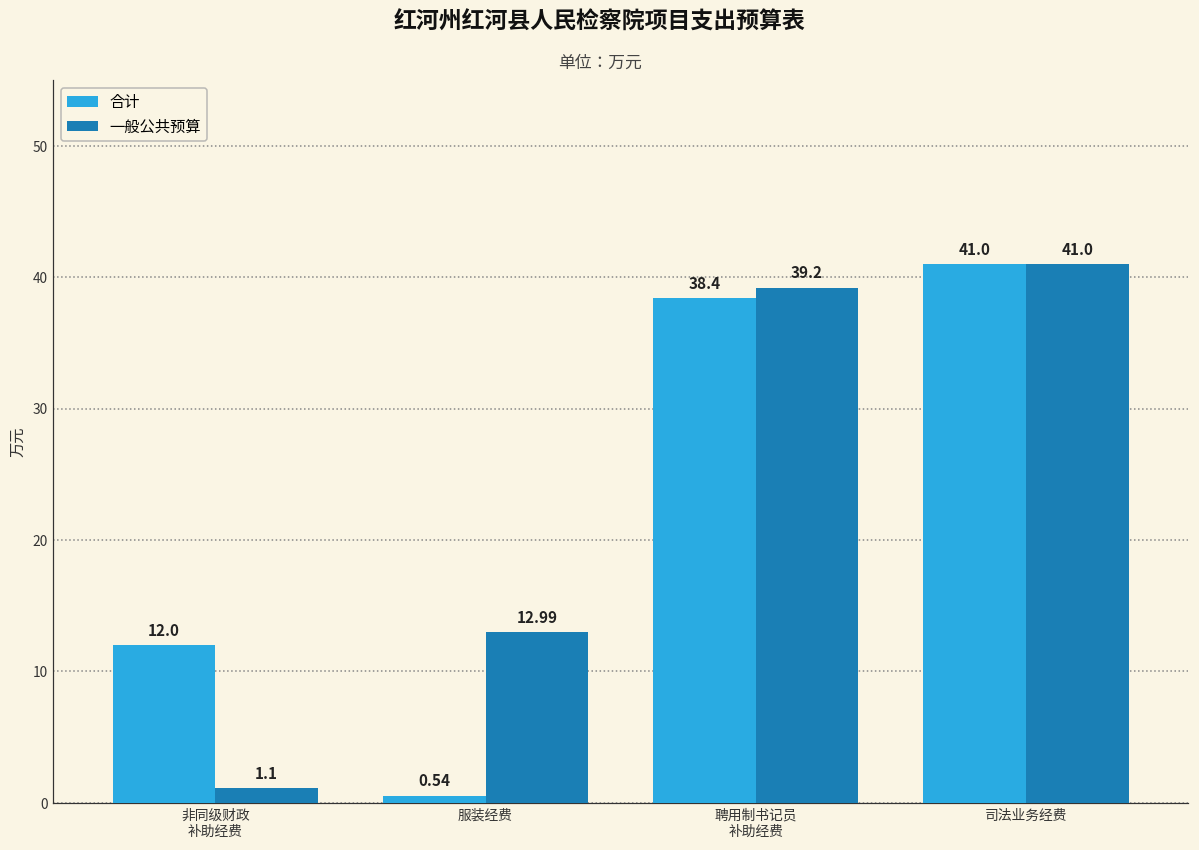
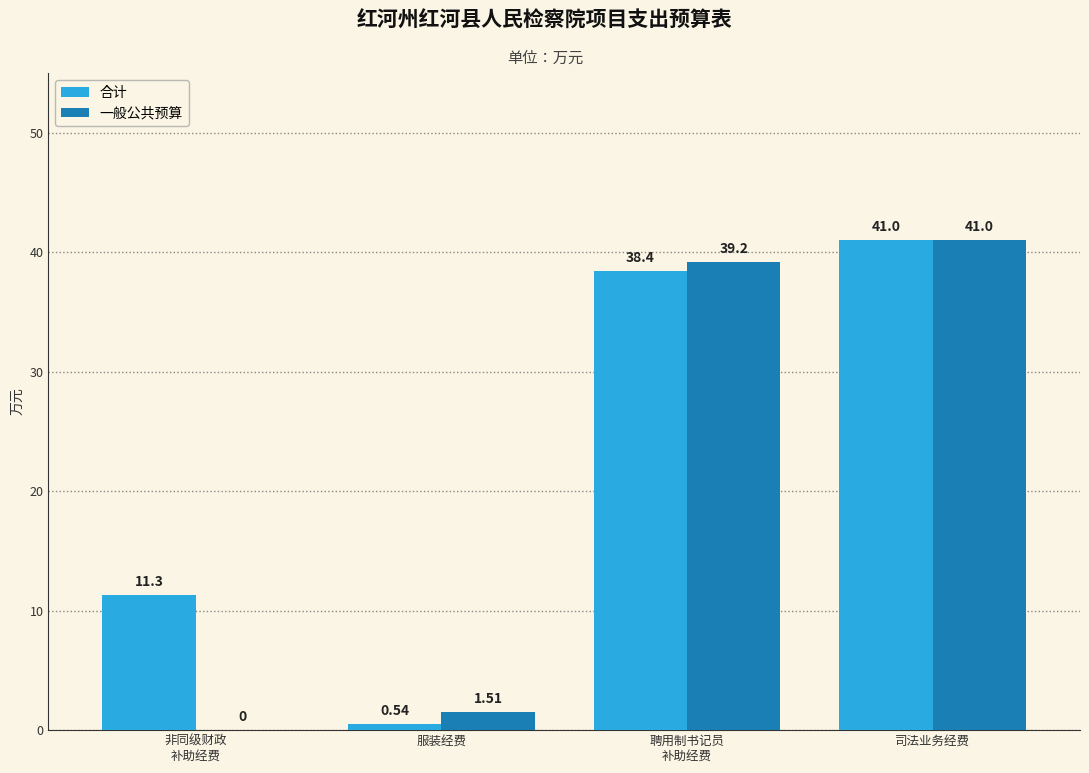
  {
    "合计": {
-     "非同级财政 补助经费": 12.0,
+     "非同级财政 补助经费": 11.3,
      "服装经费": 0.54,
      "聘用制书记员 补助经费": 38.4,
      "司法业务经费": 41.0
    },
    "一般公共预算": {
-     "非同级财政 补助经费": 1.1,
-     "服装经费": 12.99,
+     "非同级财政 补助经费": 0,
+     "服装经费": 1.51,
      "聘用制书记员 补助经费": 39.2,
      "司法业务经费": 41.0
    }
  }
